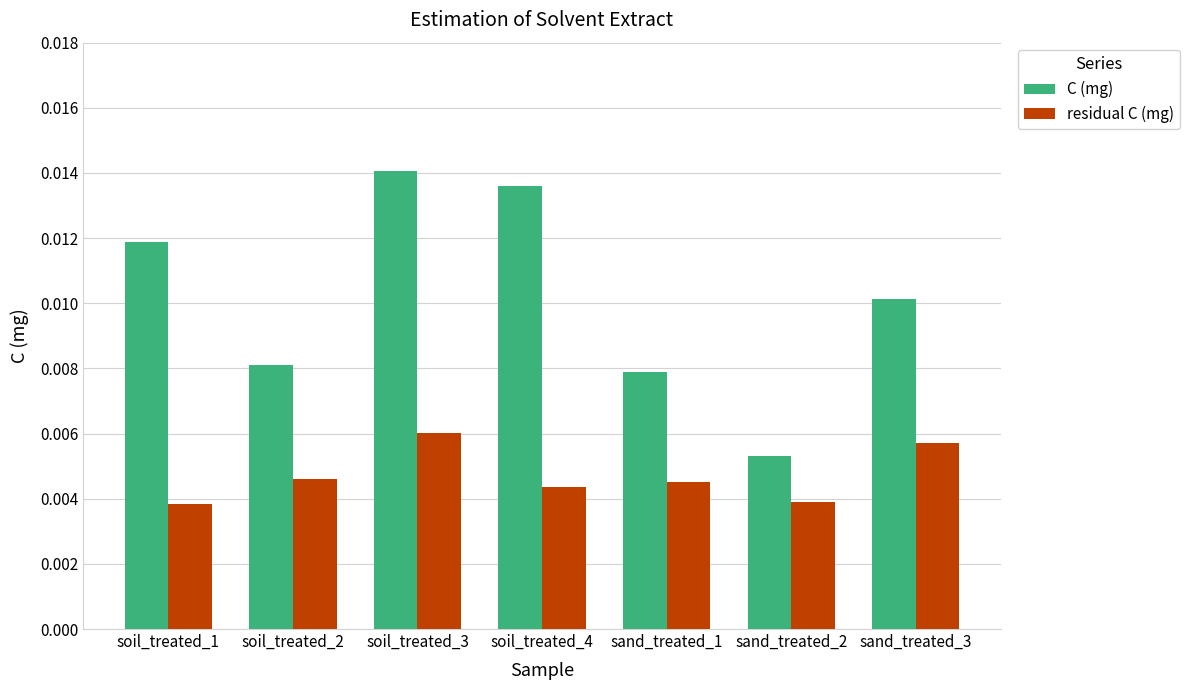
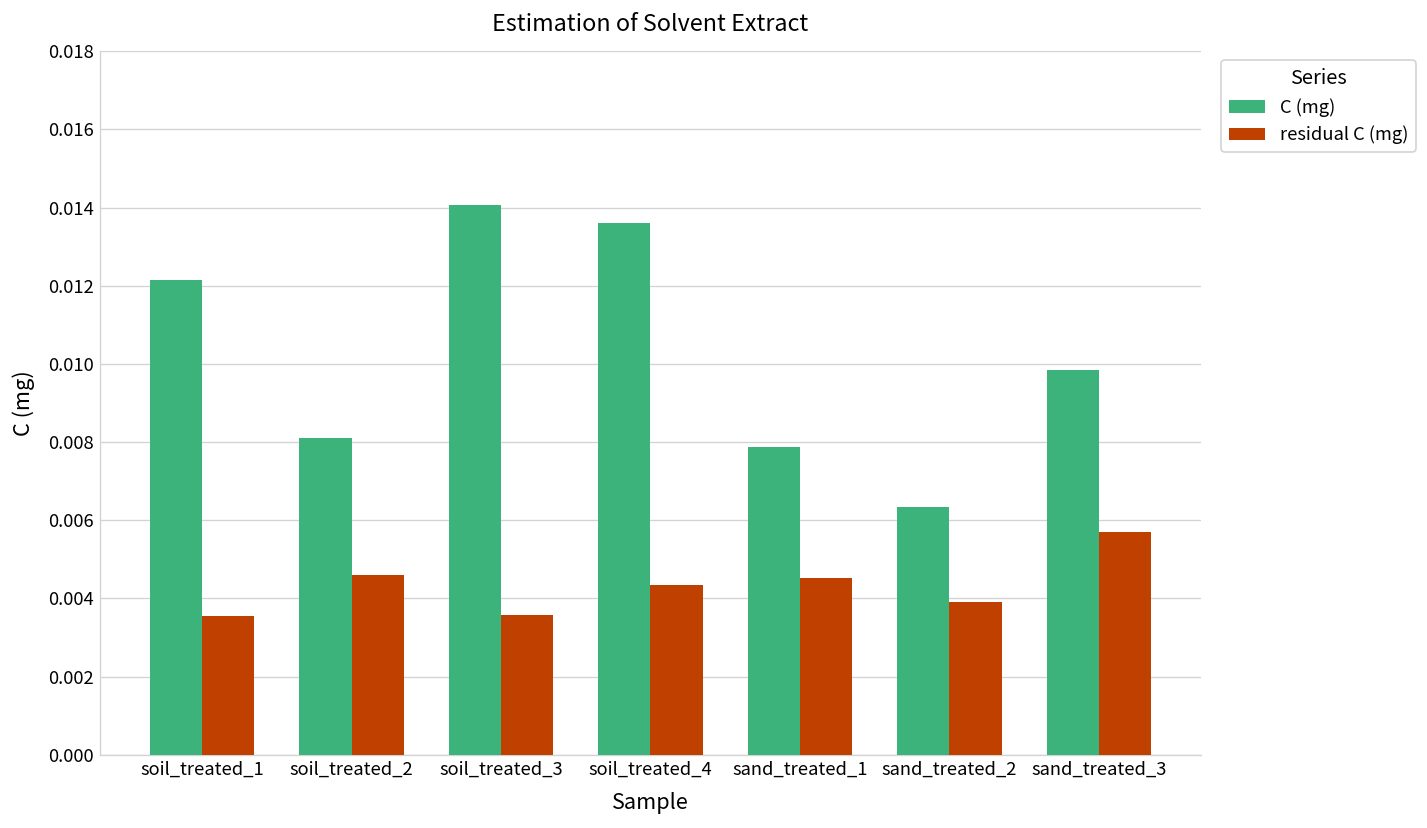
  {
    "C (mg)": {
-     "soil_treated_1": 0.0119,
+     "soil_treated_1": 0.0121,
      "soil_treated_2": 0.0081,
      "soil_treated_3": 0.0141,
      "soil_treated_4": 0.0136,
      "sand_treated_1": 0.0079,
-     "sand_treated_2": 0.0053,
-     "sand_treated_3": 0.0101
+     "sand_treated_2": 0.0063,
+     "sand_treated_3": 0.0098
    },
    "residual C (mg)": {
-     "soil_treated_1": 0.0038,
+     "soil_treated_1": 0.0035,
      "soil_treated_2": 0.0046,
-     "soil_treated_3": 0.0060,
+     "soil_treated_3": 0.0036,
      "soil_treated_4": 0.0044,
      "sand_treated_1": 0.0045,
      "sand_treated_2": 0.0039,
      "sand_treated_3": 0.0057
    }
  }
